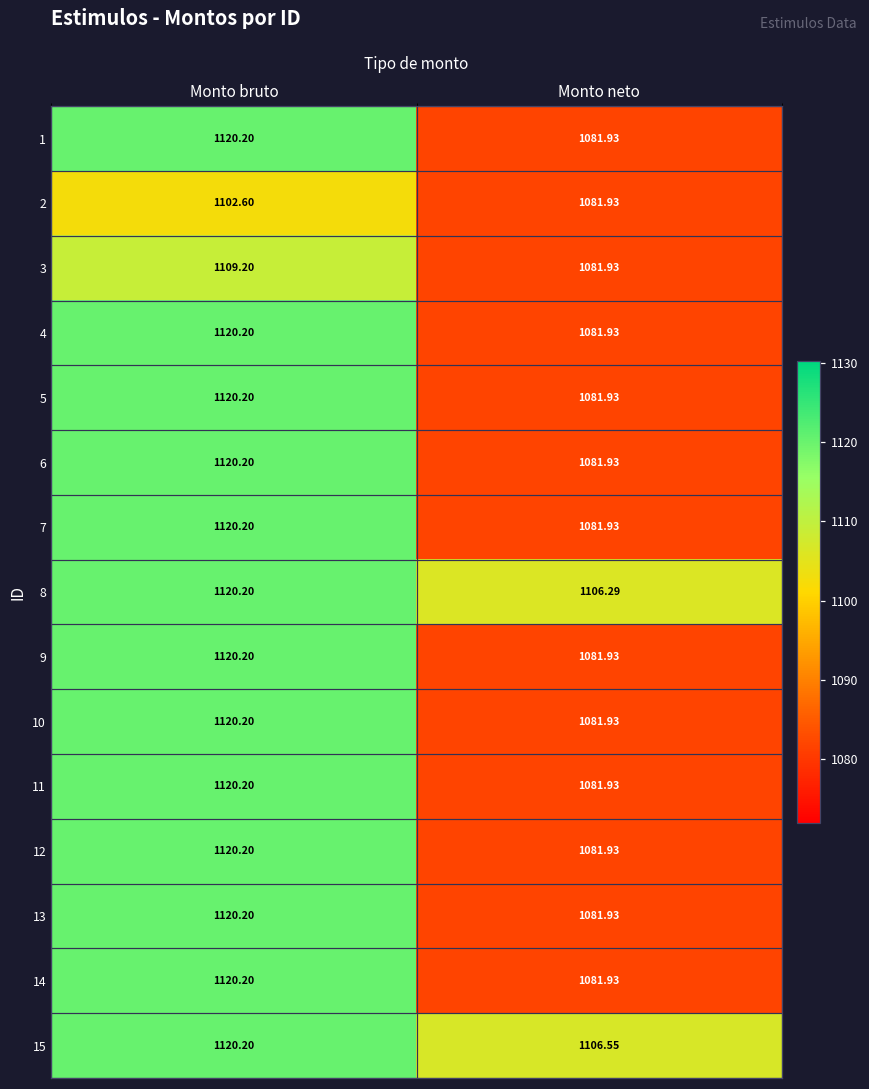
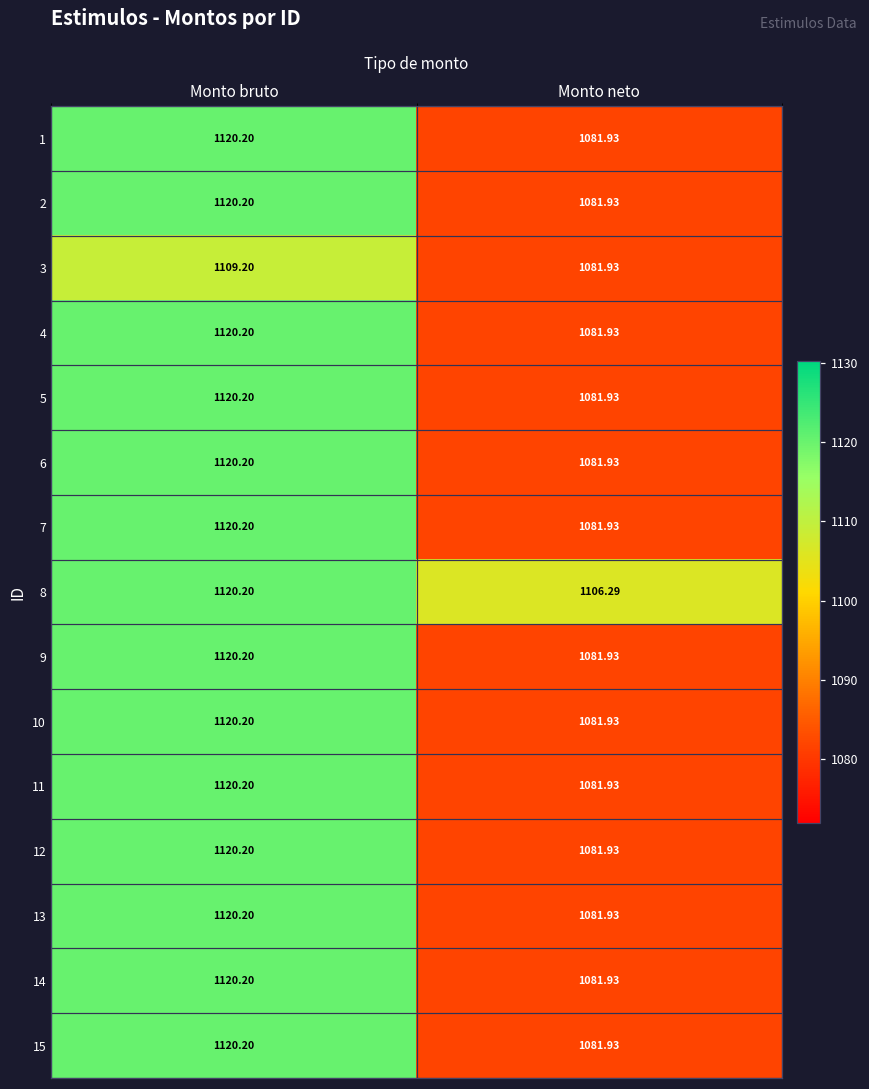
  {
    "1": {
      "Monto bruto": 1120.20,
      "Monto neto": 1081.93
    },
    "2": {
-     "Monto bruto": 1102.60,
+     "Monto bruto": 1120.20,
      "Monto neto": 1081.93
    },
    "3": {
      "Monto bruto": 1109.20,
      "Monto neto": 1081.93
    },
    "4": {
      "Monto bruto": 1120.20,
      "Monto neto": 1081.93
    },
    "5": {
      "Monto bruto": 1120.20,
      "Monto neto": 1081.93
    },
    "6": {
      "Monto bruto": 1120.20,
      "Monto neto": 1081.93
    },
    "7": {
      "Monto bruto": 1120.20,
      "Monto neto": 1081.93
    },
    "8": {
      "Monto bruto": 1120.20,
      "Monto neto": 1106.29
    },
    "9": {
      "Monto bruto": 1120.20,
      "Monto neto": 1081.93
    },
    "10": {
      "Monto bruto": 1120.20,
      "Monto neto": 1081.93
    },
    "11": {
      "Monto bruto": 1120.20,
      "Monto neto": 1081.93
    },
    "12": {
      "Monto bruto": 1120.20,
      "Monto neto": 1081.93
    },
    "13": {
      "Monto bruto": 1120.20,
      "Monto neto": 1081.93
    },
    "14": {
      "Monto bruto": 1120.20,
      "Monto neto": 1081.93
    },
    "15": {
      "Monto bruto": 1120.20,
-     "Monto neto": 1106.55
+     "Monto neto": 1081.93
    }
  }
